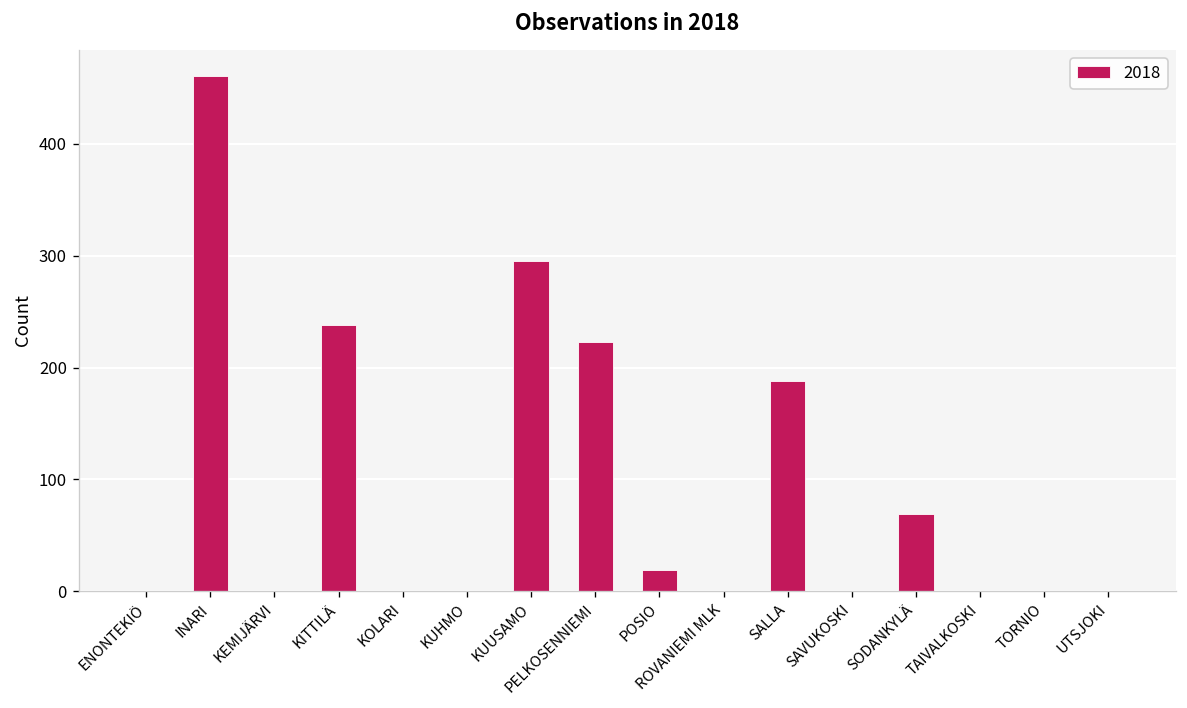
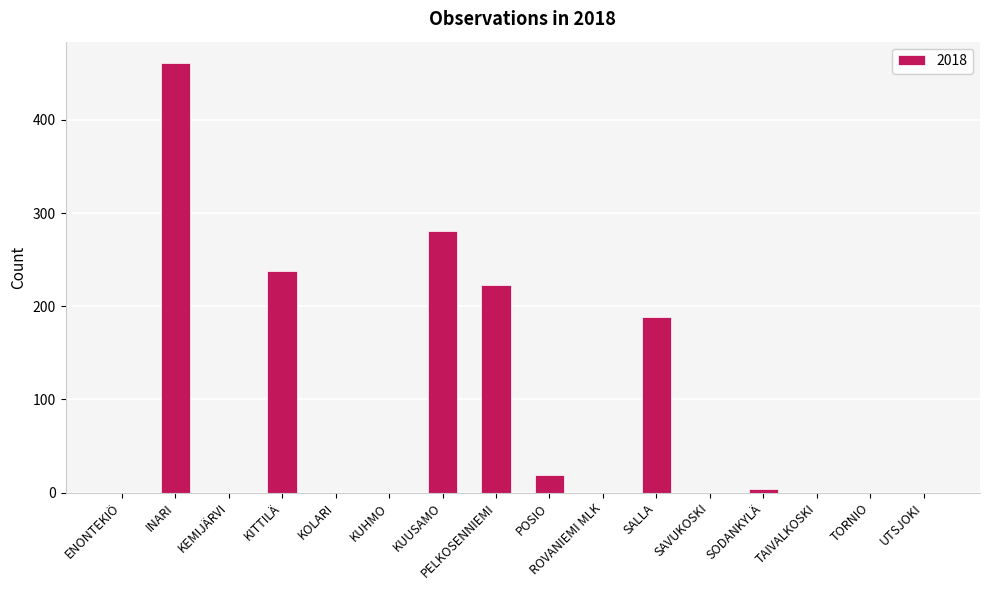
  {
    "ENONTEKIÖ": 0,
    "INARI": 460,
    "KEMIJÄRVI": 0,
    "KITTILÄ": 240,
    "KOLARI": 0,
    "KUHMO": 0,
-   "KUUSAMO": 300,
+   "KUUSAMO": 280,
    "PELKOSENNIEMI": 220,
    "POSIO": 20,
    "ROVANIEMI MLK": 0,
    "SALLA": 190,
    "SAVUKOSKI": 0,
-   "SODANKYLÄ": 70,
+   "SODANKYLÄ": 0,
    "TAIVALKOSKI": 0,
    "TORNIO": 0,
    "UTSJOKI": 0
  }
